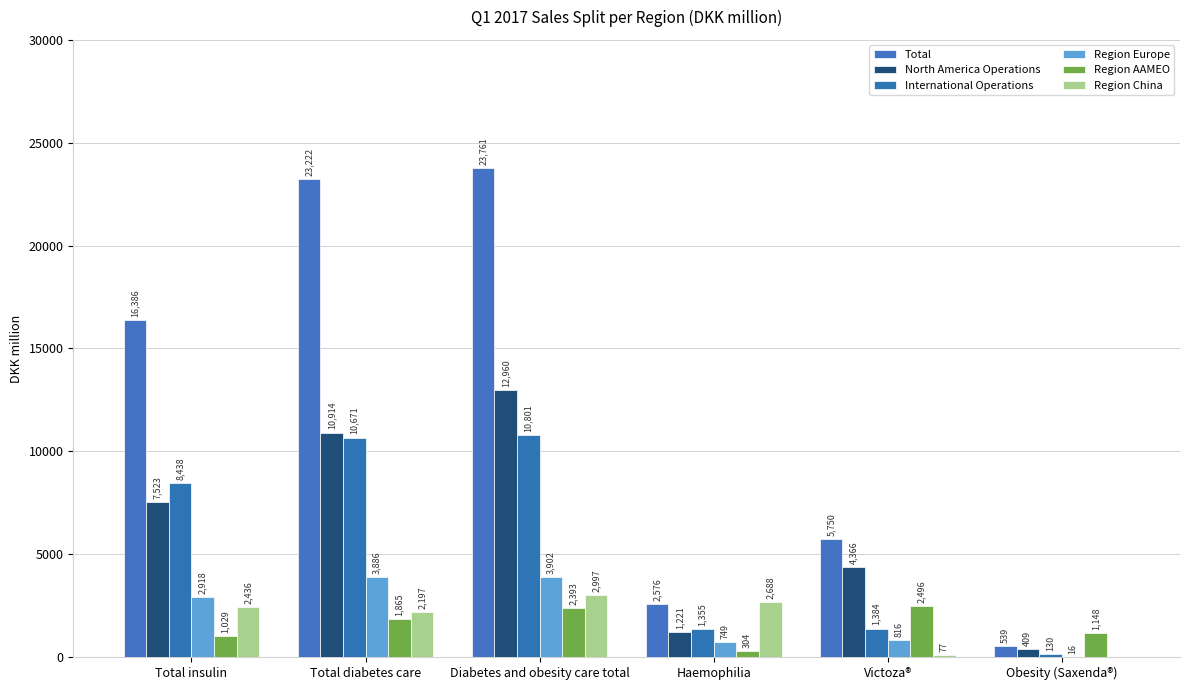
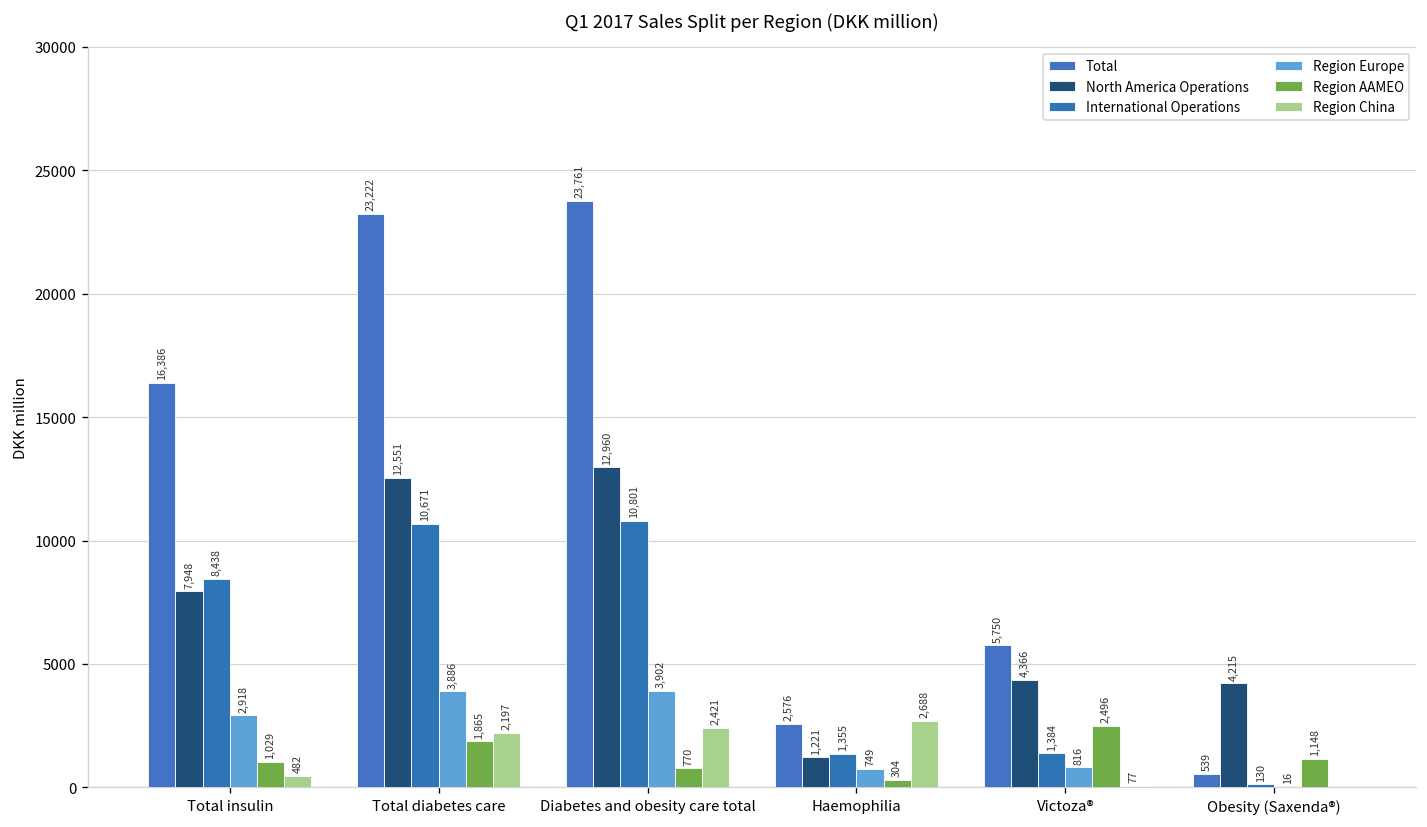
  {
    "North America Operations": {
-     "Total insulin": "7,523",
-     "Total diabetes care": "10,914",
+     "Total insulin": "7,948",
+     "Total diabetes care": "12,551",
      "Diabetes and obesity care total": "12,960",
      "Haemophilia": "1,221",
      "Victoza®": "4,366",
-     "Obesity (Saxenda®)": "409"
+     "Obesity (Saxenda®)": "4,215"
    },
    "Region AAMEO": {
      "Total insulin": "1,029",
      "Total diabetes care": "1,865",
-     "Diabetes and obesity care total": "2,393",
+     "Diabetes and obesity care total": "770",
      "Haemophilia": "304",
      "Victoza®": "2,496",
      "Obesity (Saxenda®)": "1,148"
    },
    "Region China": {
-     "Total insulin": "2,436",
+     "Total insulin": "482",
      "Total diabetes care": "2,197",
-     "Diabetes and obesity care total": "2,997",
+     "Diabetes and obesity care total": "2,421",
      "Haemophilia": "2,688",
      "Victoza®": "77"
    }
  }
